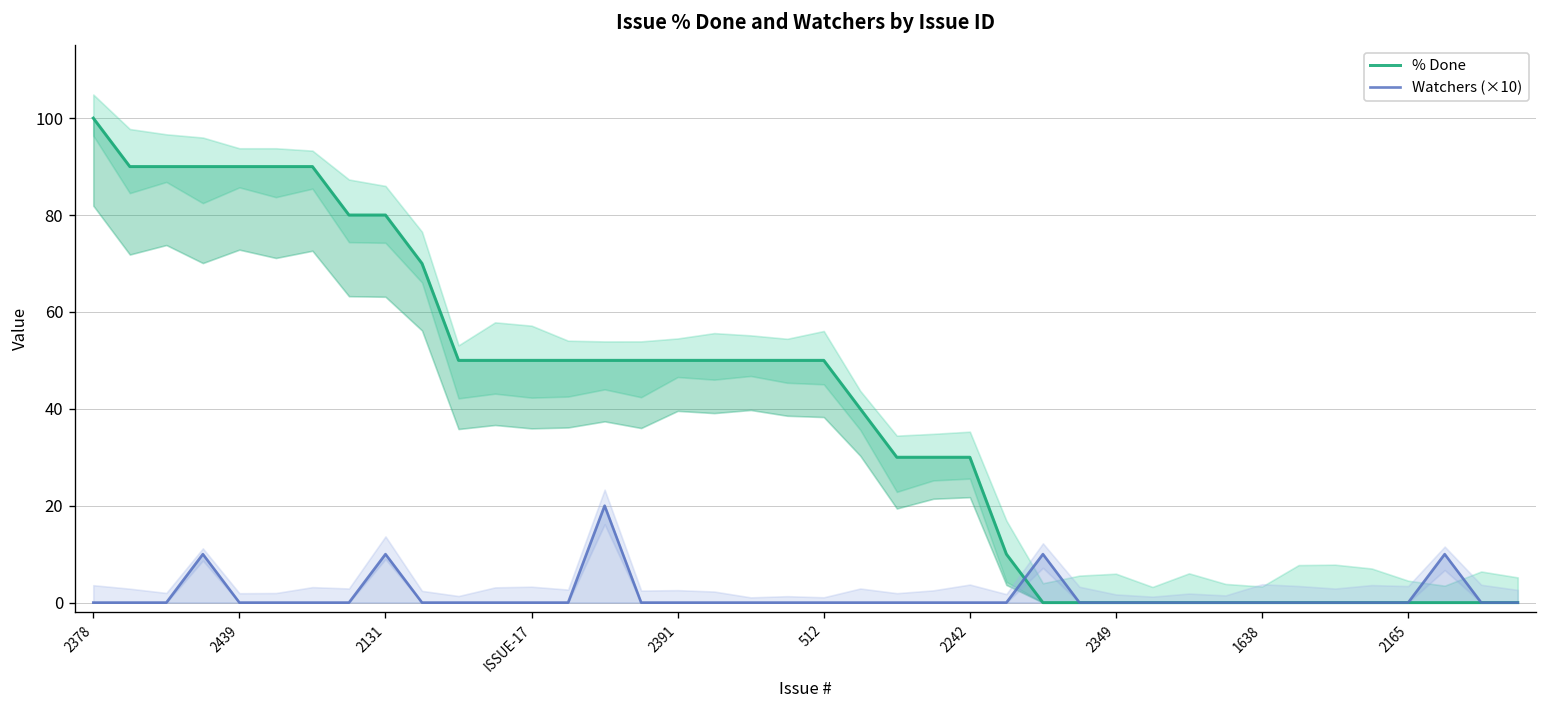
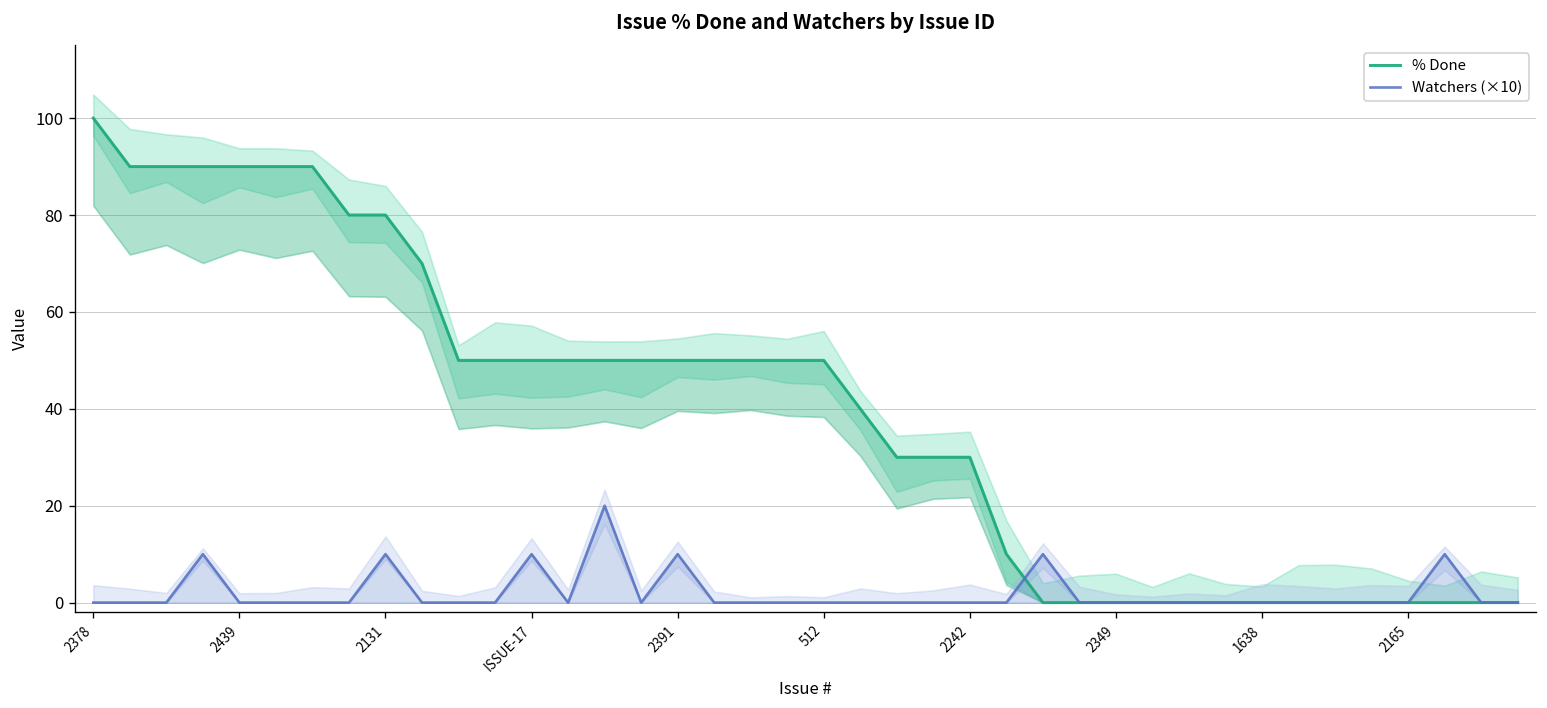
  {
    "Watchers (×10)": {
      "2378": 0,
      "2439": 0,
      "2131": 10,
-     "ISSUE-17": 0,
-     "2391": 0,
+     "ISSUE-17": 10,
+     "2391": 10,
      "512": 0,
      "2242": 0
    }
  }
